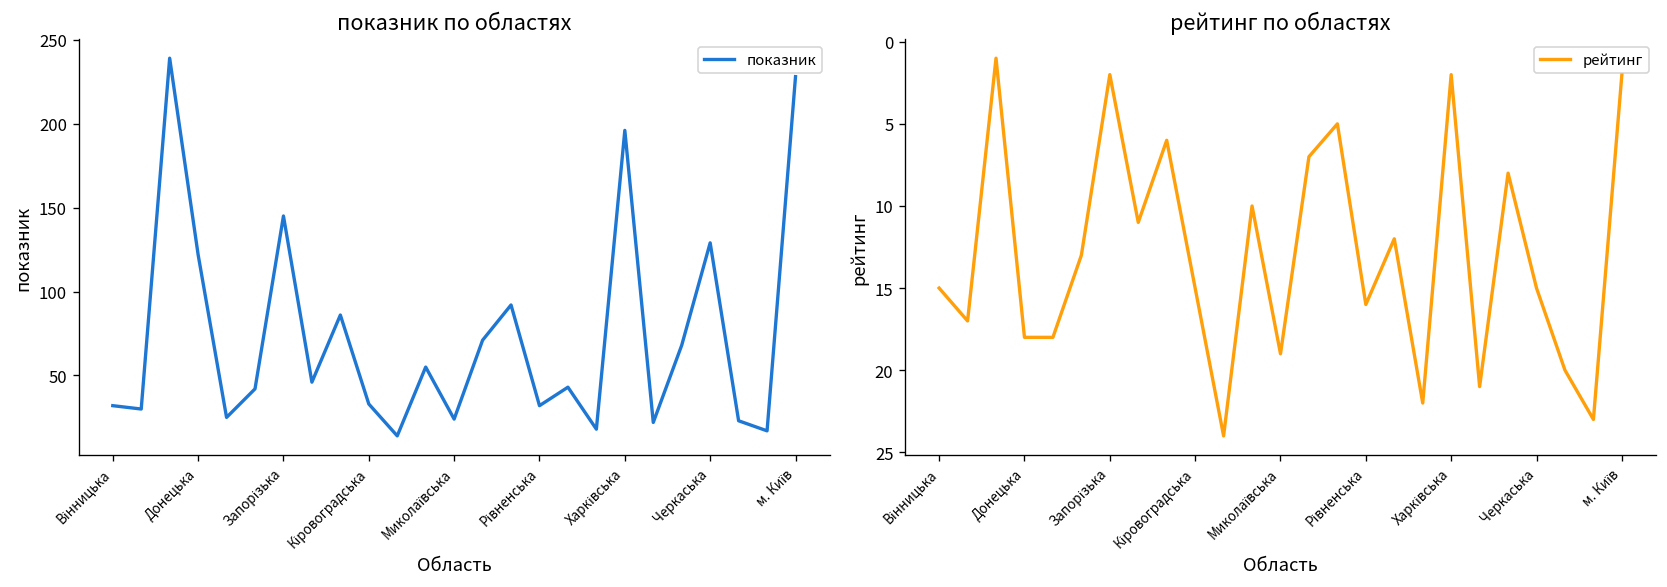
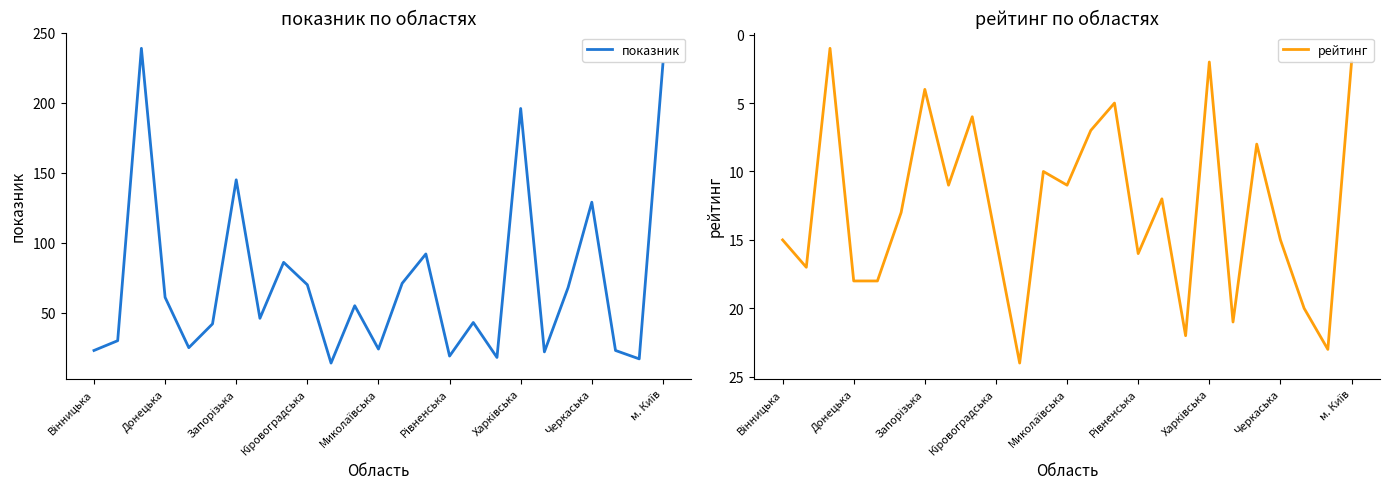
  {
    "показник по областях": {
-     "Вінницька": 32,
-     "Донецька": 122,
+     "Вінницька": 23,
+     "Донецька": 61,
      "Запорізька": 145,
-     "Кіровоградська": 33,
+     "Кіровоградська": 70,
      "Миколаївська": 24,
-     "Рівненська": 32,
+     "Рівненська": 19,
      "Харківська": 196,
      "Черкаська": 129,
      "м. Київ": 228
    },
    "рейтинг по областях": {
      "Вінницька": 15,
      "Донецька": 18,
-     "Запорізька": 2,
+     "Запорізька": 4,
      "Кіровоградська": 15,
-     "Миколаївська": 19,
+     "Миколаївська": 11,
      "Рівненська": 16,
      "Харківська": 2,
      "Черкаська": 15,
      "м. Київ": 2
    }
  }
